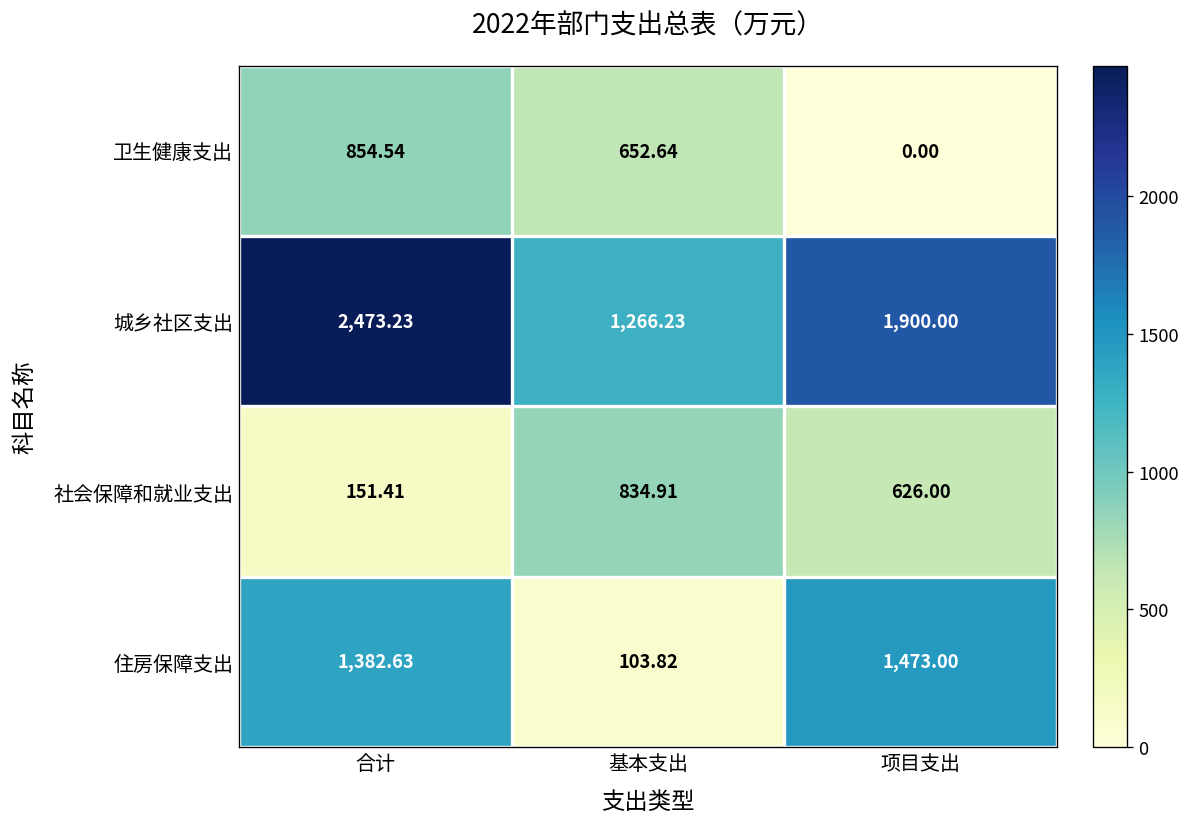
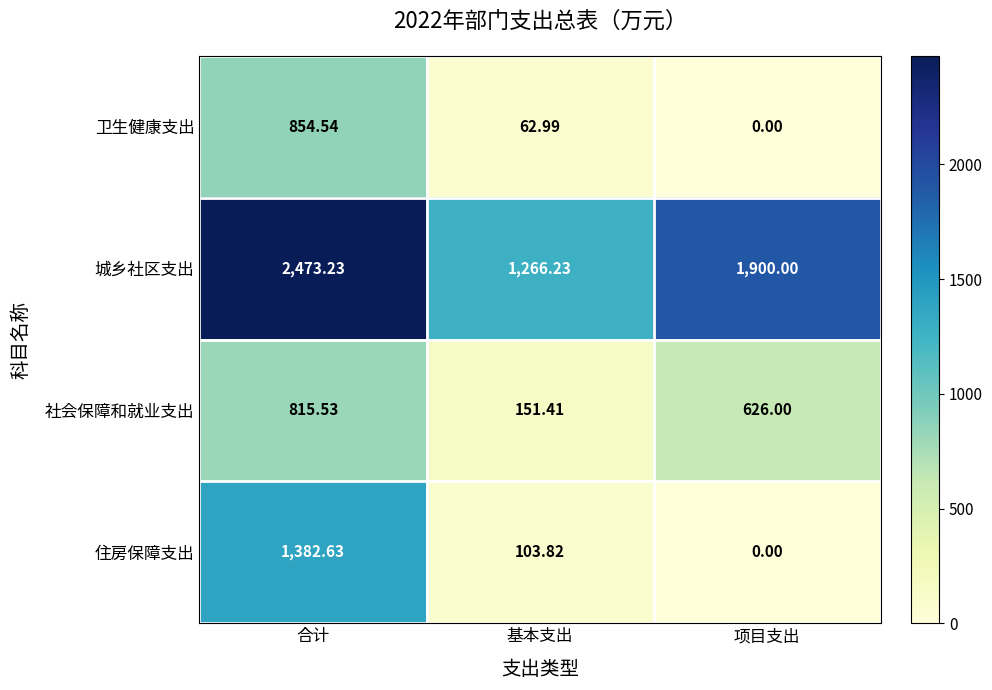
  {
    "卫生健康支出": {
      "合计": "854.54",
-     "基本支出": "652.64",
+     "基本支出": "62.99",
      "项目支出": "0.00"
    },
    "城乡社区支出": {
      "合计": "2,473.23",
      "基本支出": "1,266.23",
      "项目支出": "1,900.00"
    },
    "社会保障和就业支出": {
-     "合计": "151.41",
-     "基本支出": "834.91",
+     "合计": "815.53",
+     "基本支出": "151.41",
      "项目支出": "626.00"
    },
    "住房保障支出": {
      "合计": "1,382.63",
      "基本支出": "103.82",
-     "项目支出": "1,473.00"
+     "项目支出": "0.00"
    }
  }
